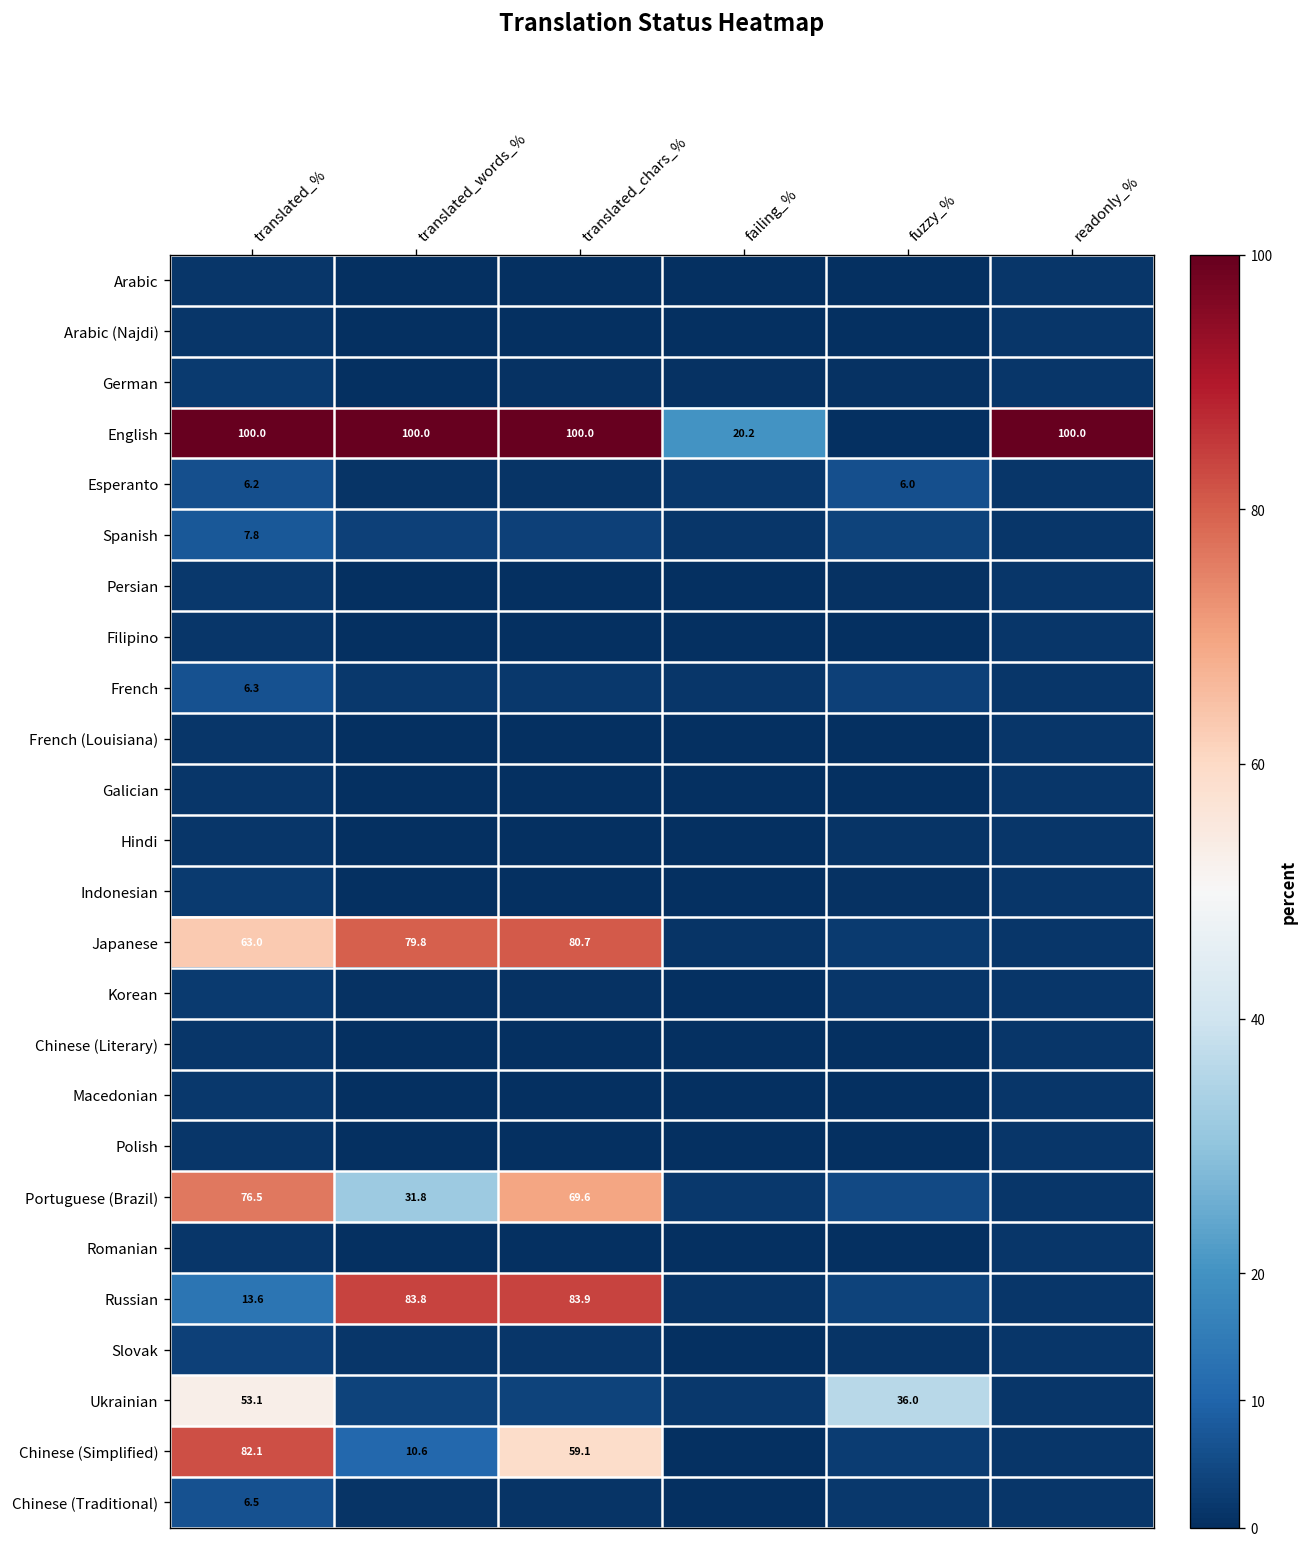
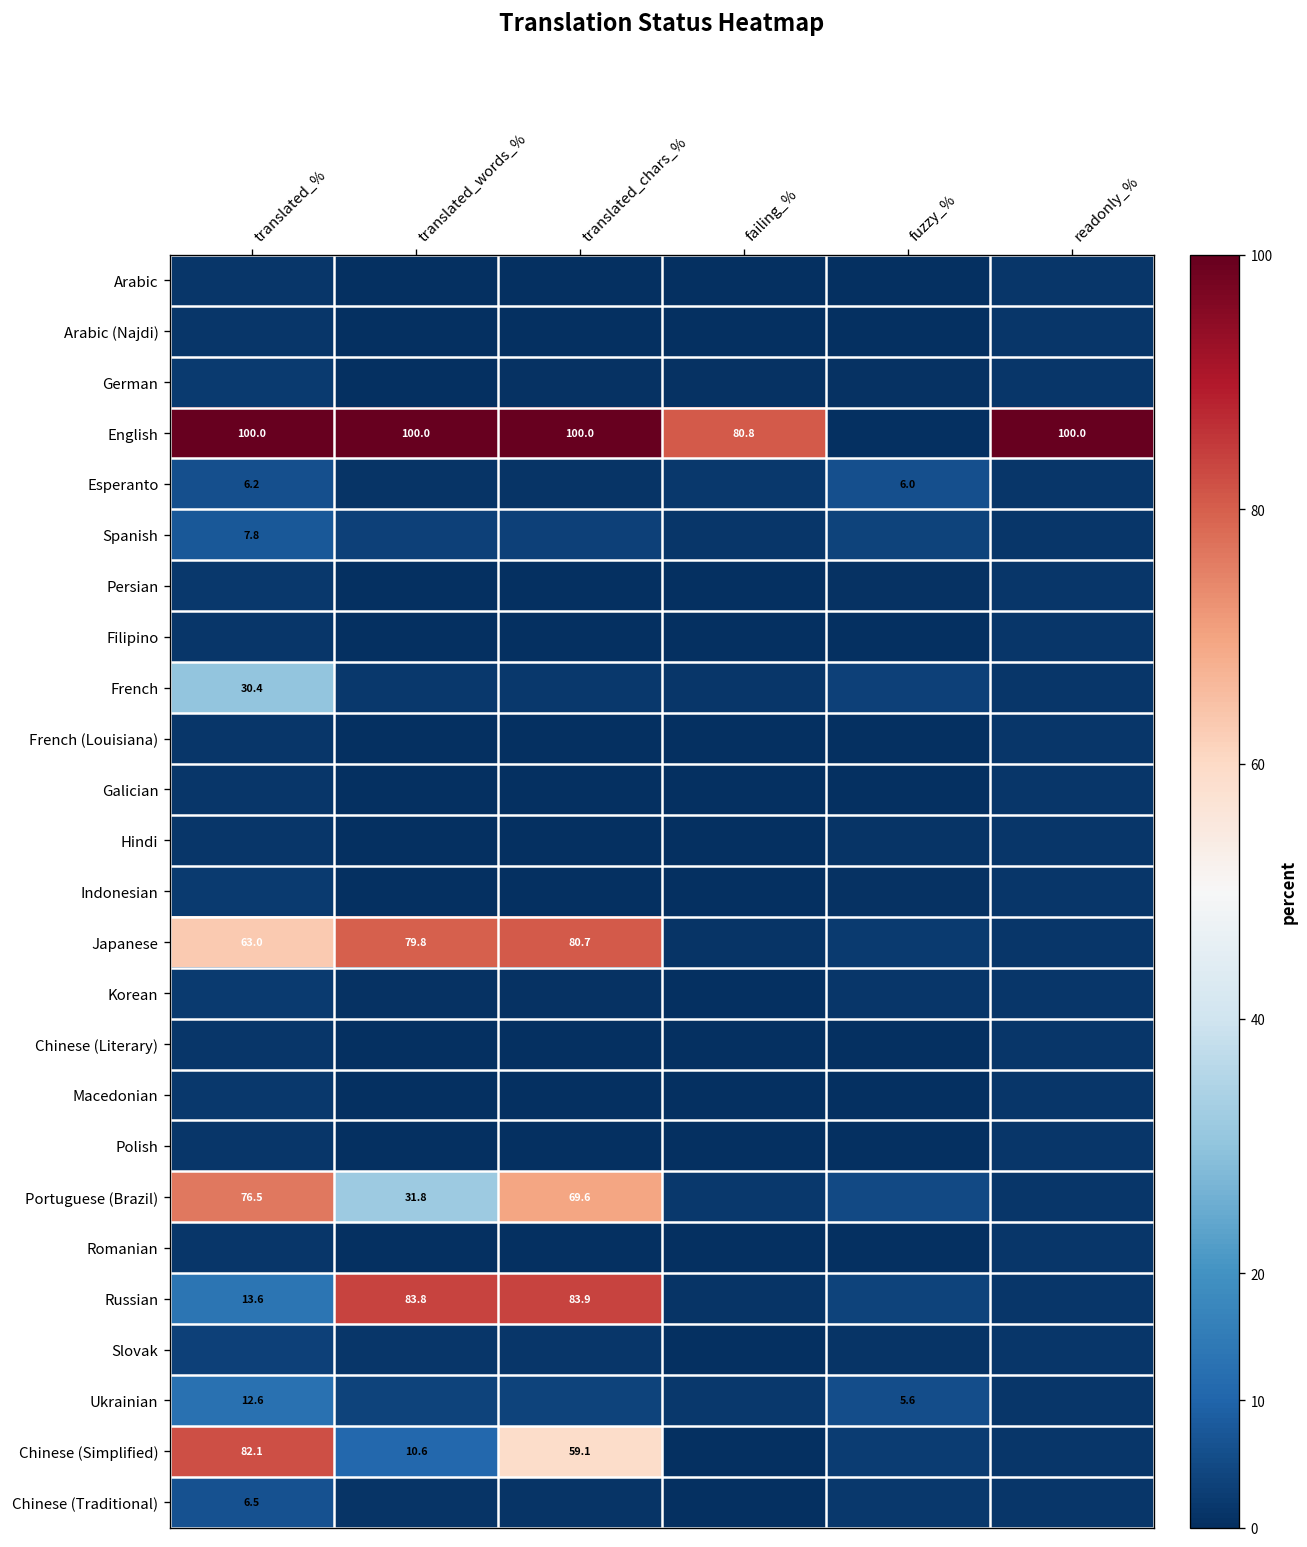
  {
    "English": {
      "translated_%": 100.0,
      "translated_words_%": 100.0,
      "translated_chars_%": 100.0,
-     "failing_%": 20.2,
+     "failing_%": 80.8,
      "readonly_%": 100.0
    },
    "Esperanto": {
      "translated_%": 6.2,
      "fuzzy_%": 6.0
    },
    "Spanish": {
      "translated_%": 7.8
    },
    "French": {
-     "translated_%": 6.3
+     "translated_%": 30.4
    },
    "Japanese": {
      "translated_%": 63.0,
      "translated_words_%": 79.8,
      "translated_chars_%": 80.7
    },
    "Portuguese (Brazil)": {
      "translated_%": 76.5,
      "translated_words_%": 31.8,
      "translated_chars_%": 69.6
    },
    "Russian": {
      "translated_%": 13.6,
      "translated_words_%": 83.8,
      "translated_chars_%": 83.9
    },
    "Ukrainian": {
-     "translated_%": 53.1,
-     "fuzzy_%": 36.0
+     "translated_%": 12.6,
+     "fuzzy_%": 5.6
    },
    "Chinese (Simplified)": {
      "translated_%": 82.1,
      "translated_words_%": 10.6,
      "translated_chars_%": 59.1
    },
    "Chinese (Traditional)": {
      "translated_%": 6.5
    }
  }
